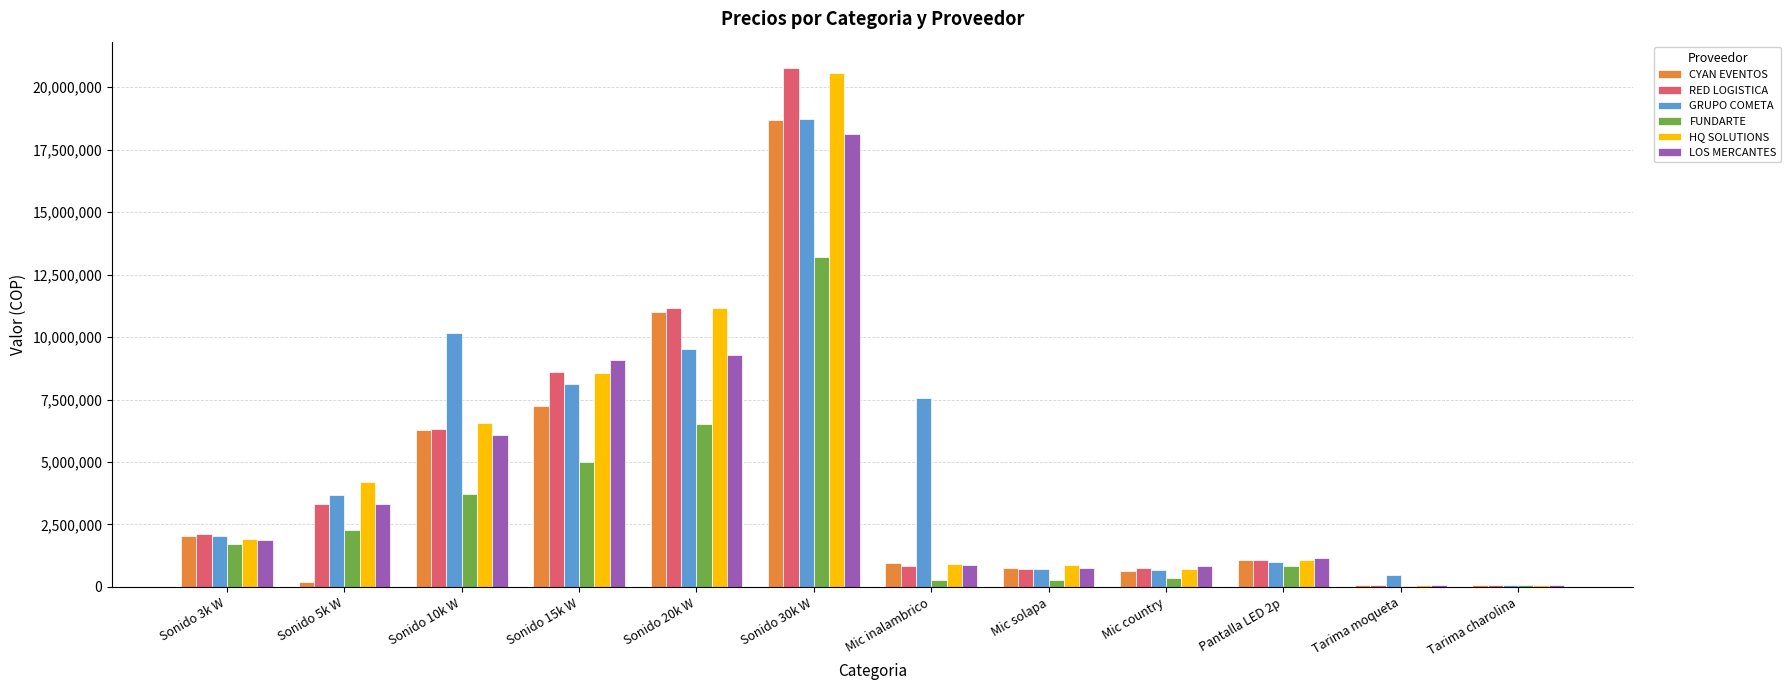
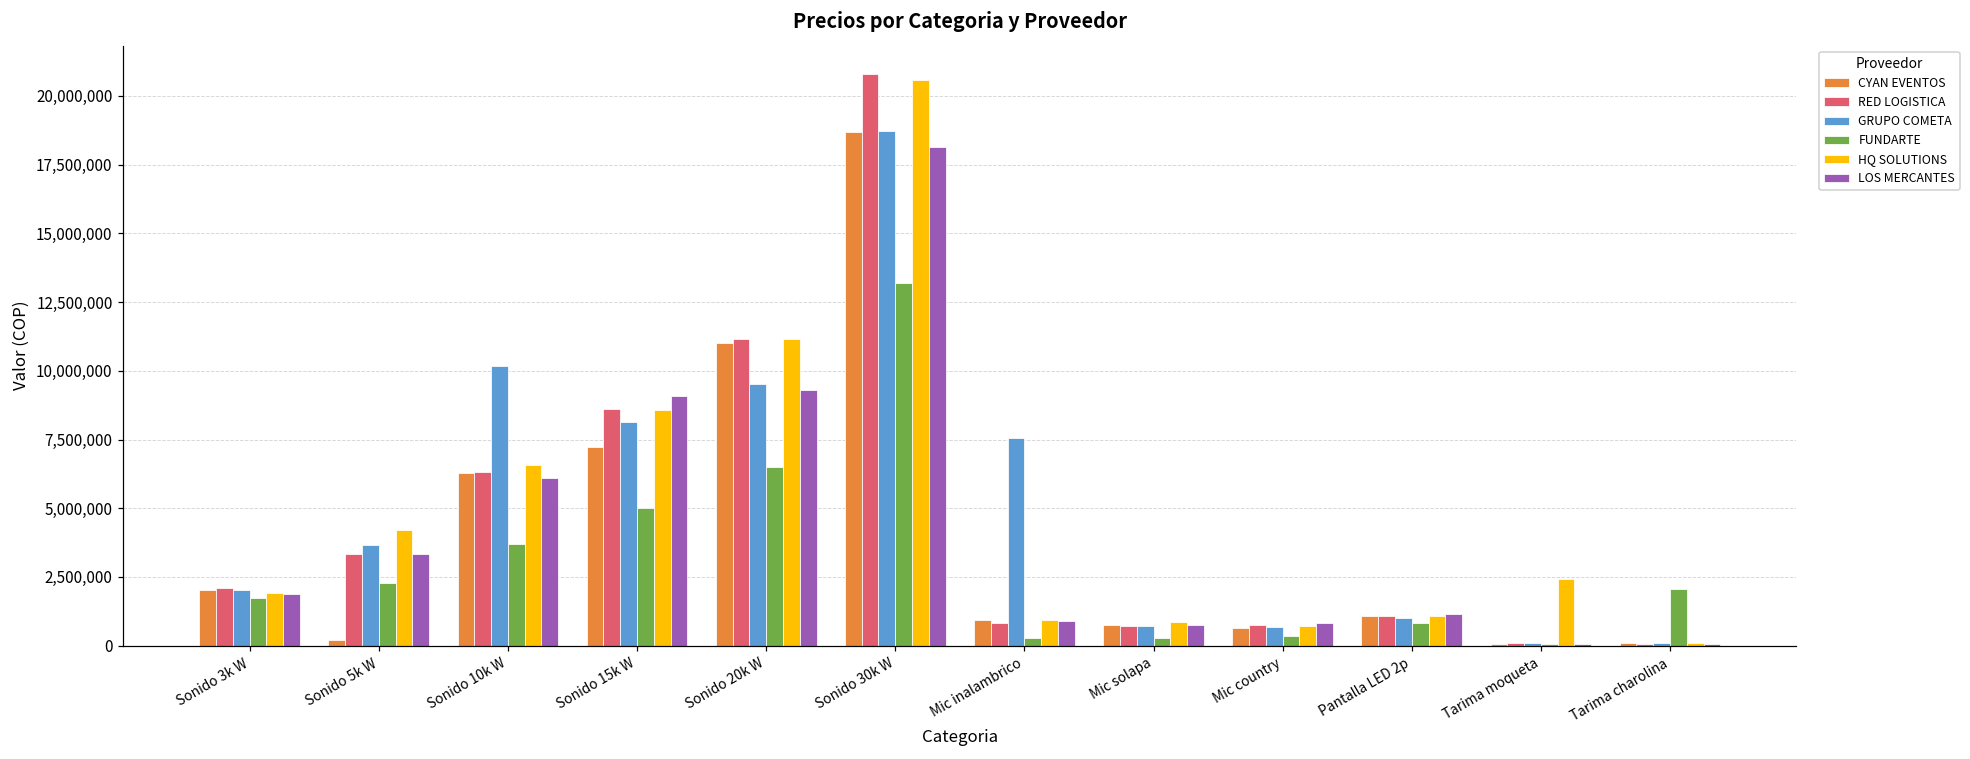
  {
    "CYAN EVENTOS": {
      "Sonido 3k W": "2,000,000",
      "Sonido 5k W": "200,000",
      "Sonido 10k W": "6,300,000",
      "Sonido 15k W": "7,200,000",
      "Sonido 20k W": "11,000,000",
      "Sonido 30k W": "18,700,000",
      "Mic inalambrico": "900,000",
      "Mic solapa": "800,000",
      "Mic country": "700,000",
      "Pantalla LED 2p": "1,100,000"
    },
    "RED LOGISTICA": {
      "Sonido 3k W": "2,100,000",
      "Sonido 5k W": "3,300,000",
      "Sonido 10k W": "6,300,000",
      "Sonido 15k W": "8,600,000",
      "Sonido 20k W": "11,100,000",
      "Sonido 30k W": "20,800,000",
      "Mic inalambrico": "800,000",
      "Mic solapa": "700,000",
      "Mic country": "700,000",
      "Pantalla LED 2p": "1,100,000"
    },
    "GRUPO COMETA": {
      "Sonido 3k W": "2,000,000",
      "Sonido 5k W": "3,700,000",
      "Sonido 10k W": "10,200,000",
      "Sonido 15k W": "8,100,000",
      "Sonido 20k W": "9,500,000",
      "Sonido 30k W": "18,700,000",
      "Mic inalambrico": "7,600,000",
      "Mic solapa": "700,000",
      "Mic country": "700,000",
      "Pantalla LED 2p": "1,000,000",
-     "Tarima moqueta": "500,000"
+     "Tarima moqueta": "100,000"
    },
    "FUNDARTE": {
      "Sonido 3k W": "1,700,000",
      "Sonido 5k W": "2,300,000",
      "Sonido 10k W": "3,700,000",
      "Sonido 15k W": "5,000,000",
      "Sonido 20k W": "6,500,000",
      "Sonido 30k W": "13,200,000",
      "Mic inalambrico": "300,000",
      "Mic solapa": "300,000",
      "Mic country": "400,000",
      "Pantalla LED 2p": "800,000",
-     "Tarima charolina": "100,000"
+     "Tarima charolina": "2,100,000"
    },
    "HQ SOLUTIONS": {
      "Sonido 3k W": "1,900,000",
      "Sonido 5k W": "4,200,000",
      "Sonido 10k W": "6,600,000",
      "Sonido 15k W": "8,600,000",
      "Sonido 20k W": "11,200,000",
      "Sonido 30k W": "20,600,000",
      "Mic inalambrico": "900,000",
      "Mic solapa": "900,000",
      "Mic country": "700,000",
      "Pantalla LED 2p": "1,100,000",
-     "Tarima moqueta": "100,000"
+     "Tarima moqueta": "2,400,000"
    },
    "LOS MERCANTES": {
      "Sonido 3k W": "1,900,000",
      "Sonido 5k W": "3,300,000",
      "Sonido 10k W": "6,100,000",
      "Sonido 15k W": "9,100,000",
      "Sonido 20k W": "9,300,000",
      "Sonido 30k W": "18,100,000",
      "Mic inalambrico": "900,000",
      "Mic solapa": "700,000",
      "Mic country": "800,000",
      "Pantalla LED 2p": "1,100,000"
    }
  }
